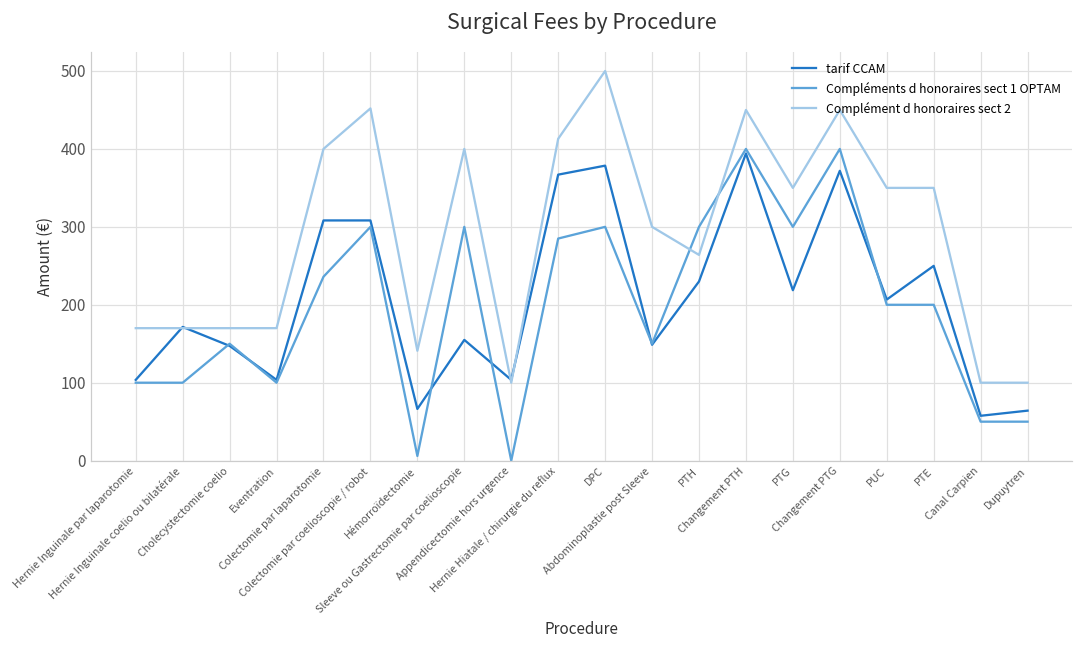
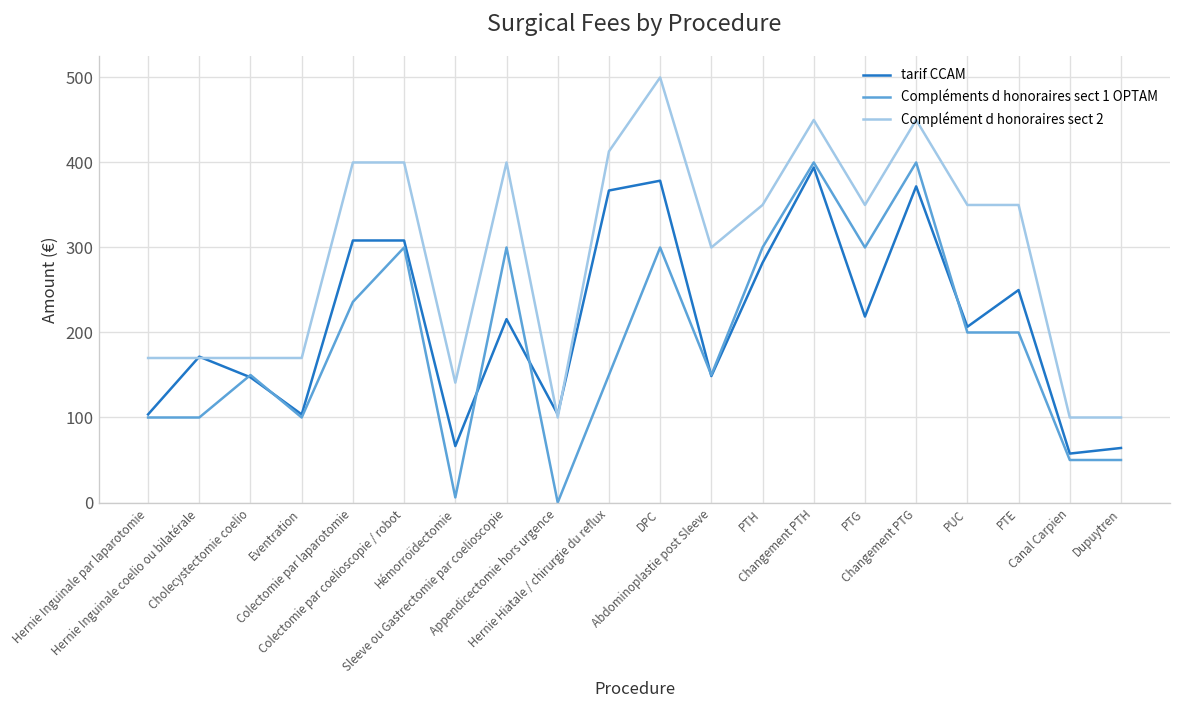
  {
    "tarif CCAM": {
      "Hernie Inguinale par laparotomie": 100,
      "Eventration": 100,
      "Colectomie par laparotomie": 310,
      "Colectomie par coelioscopie / robot": 310,
      "Hémorroïdectomie": 70,
-     "Sleeve ou Gastrectomie par coelioscopie": 150,
+     "Sleeve ou Gastrectomie par coelioscopie": 220,
      "Appendicectomie hors urgence": 100,
      "Hernie Hiatale / chirurgie du reflux": 370,
      "DPC": 380,
-     "PTH": 230,
+     "PTH": 280,
      "Changement PTH": 390,
      "PTG": 220,
      "Changement PTG": 370,
      "PUC": 210,
      "PTE": 250,
      "Canal Carpien": 60,
      "Dupuytren": 60
    },
    "Compléments d honoraires sect 1 OPTAM": {
      "Hernie Inguinale par laparotomie": 100,
      "Hernie Inguinale coelio ou bilatérale": 100,
      "Eventration": 100,
      "Colectomie par laparotomie": 240,
      "Colectomie par coelioscopie / robot": 300,
      "Hémorroïdectomie": 10,
      "Sleeve ou Gastrectomie par coelioscopie": 300,
      "Appendicectomie hors urgence": 0,
-     "Hernie Hiatale / chirurgie du reflux": 290,
+     "Hernie Hiatale / chirurgie du reflux": 150,
      "DPC": 300,
      "PTH": 300,
      "Changement PTH": 400,
      "PTG": 300,
      "Changement PTG": 400,
      "PUC": 200,
      "PTE": 200,
      "Canal Carpien": 50,
      "Dupuytren": 50
    },
    "Complément d honoraires sect 2": {
      "Hernie Inguinale par laparotomie": 170,
      "Cholecystectomie coelio": 170,
      "Eventration": 170,
      "Colectomie par laparotomie": 400,
-     "Colectomie par coelioscopie / robot": 450,
+     "Colectomie par coelioscopie / robot": 400,
      "Hémorroïdectomie": 140,
      "Sleeve ou Gastrectomie par coelioscopie": 400,
      "Appendicectomie hors urgence": 100,
      "Hernie Hiatale / chirurgie du reflux": 410,
      "DPC": 500,
      "Abdominoplastie post Sleeve": 300,
-     "PTH": 260,
+     "PTH": 350,
      "Changement PTH": 450,
      "PTG": 350,
      "Changement PTG": 450,
      "PUC": 350,
      "PTE": 350,
      "Canal Carpien": 100,
      "Dupuytren": 100
    }
  }
